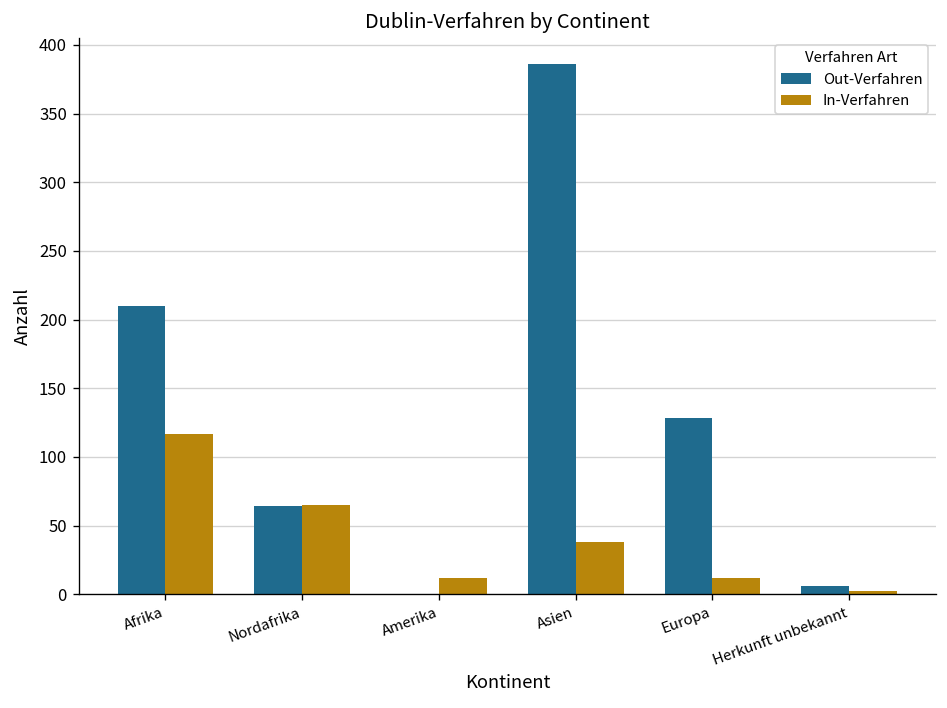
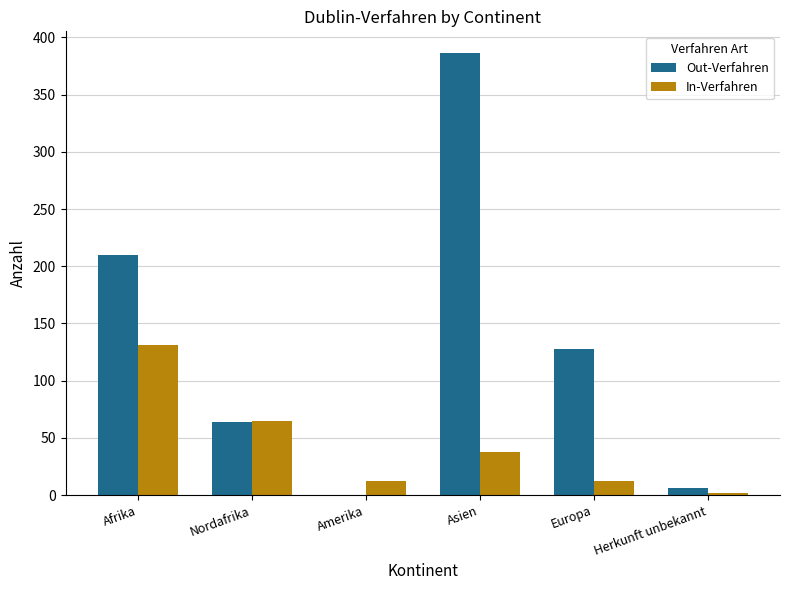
  {
    "Out-Verfahren": {
      "Afrika": 210,
      "Nordafrika": 64,
      "Amerika": 0,
      "Asien": 386,
      "Europa": 128,
      "Herkunft unbekannt": 6
    },
    "In-Verfahren": {
-     "Afrika": 117,
+     "Afrika": 131,
      "Nordafrika": 65,
      "Amerika": 12,
      "Asien": 38,
      "Europa": 12
    }
  }
